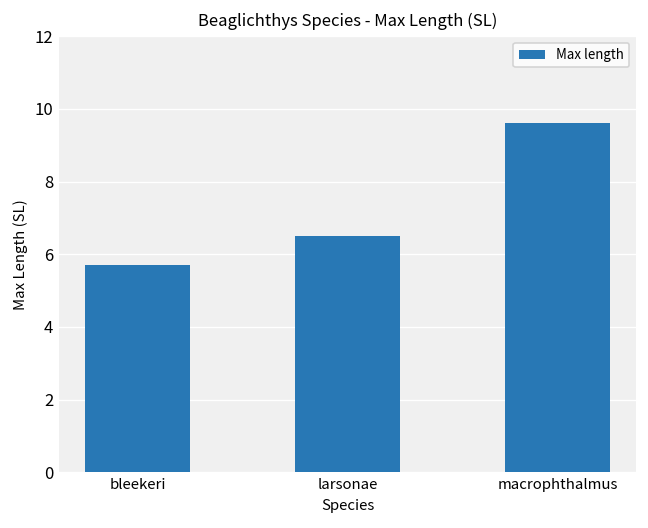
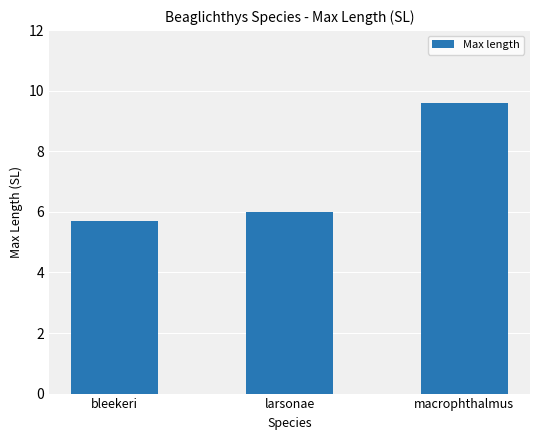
  {
    "bleekeri": 5.7,
-   "larsonae": 6.5,
+   "larsonae": 6.0,
    "macrophthalmus": 9.6
  }
